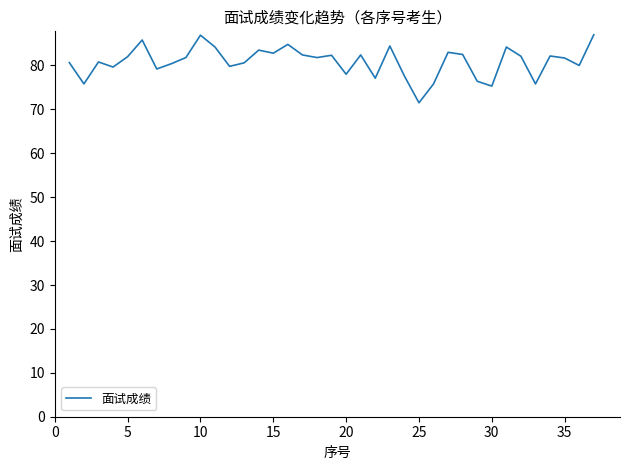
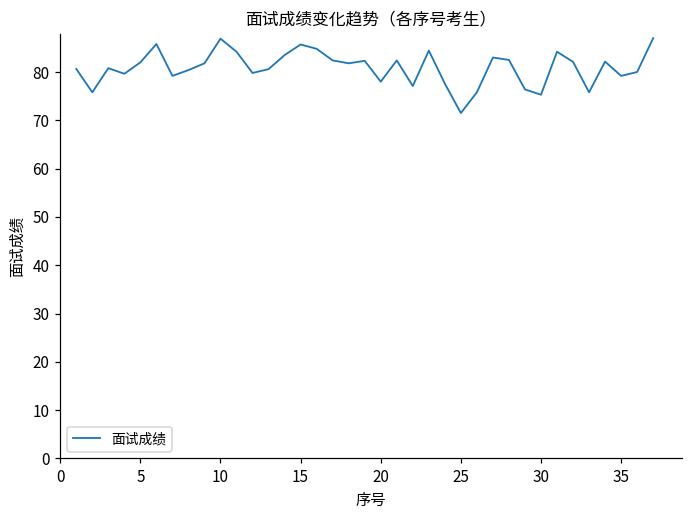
  {
    "5": 82,
    "10": 87,
-   "15": 83,
+   "15": 86,
    "20": 78,
    "25": 72,
    "30": 75,
-   "35": 82
+   "35": 79
  }
